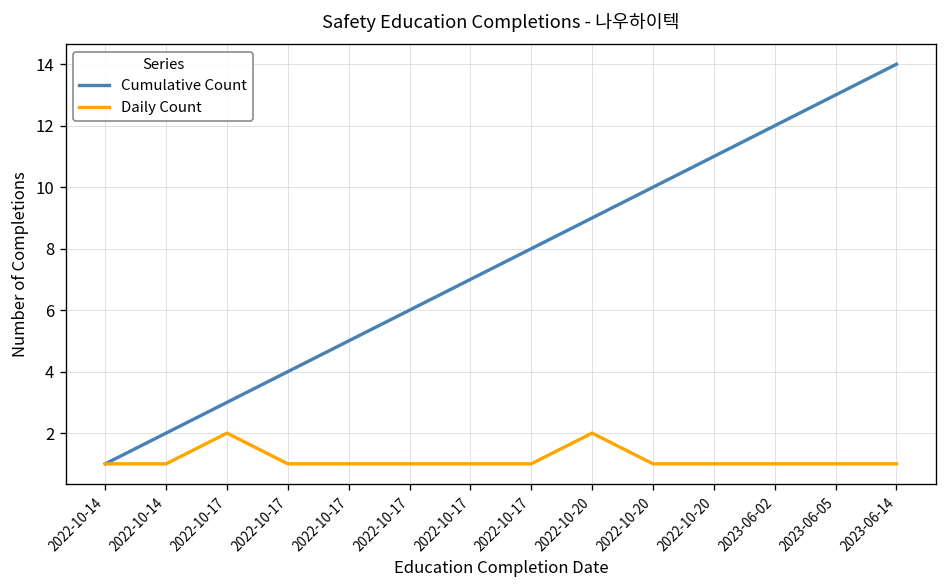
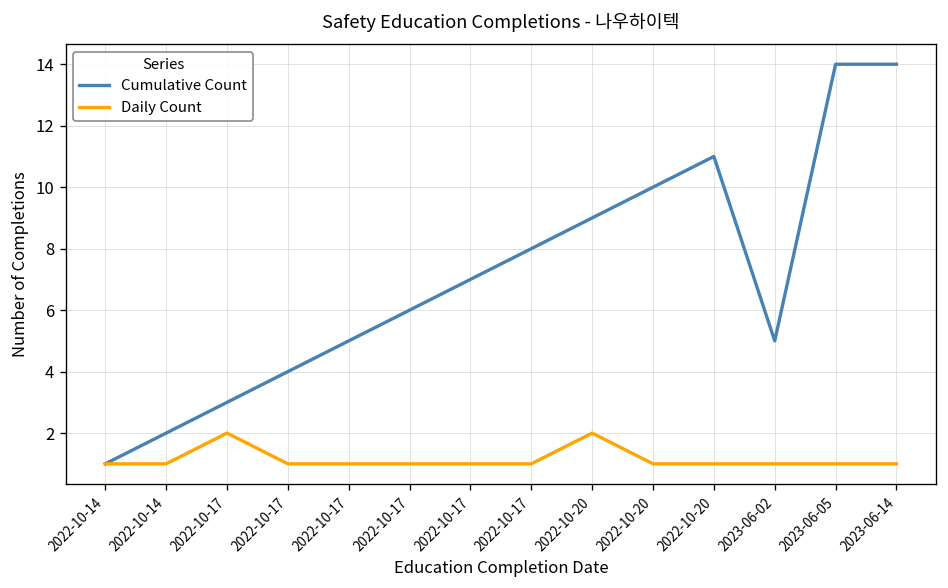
  {
    "Cumulative Count": {
-     "2023-06-02": 12,
-     "2023-06-05": 13,
+     "2023-06-02": 5,
+     "2023-06-05": 14,
      "2023-06-14": 14
    },
    "Daily Count": {
      "2023-06-02": 1,
      "2023-06-05": 1,
      "2023-06-14": 1
    }
  }
